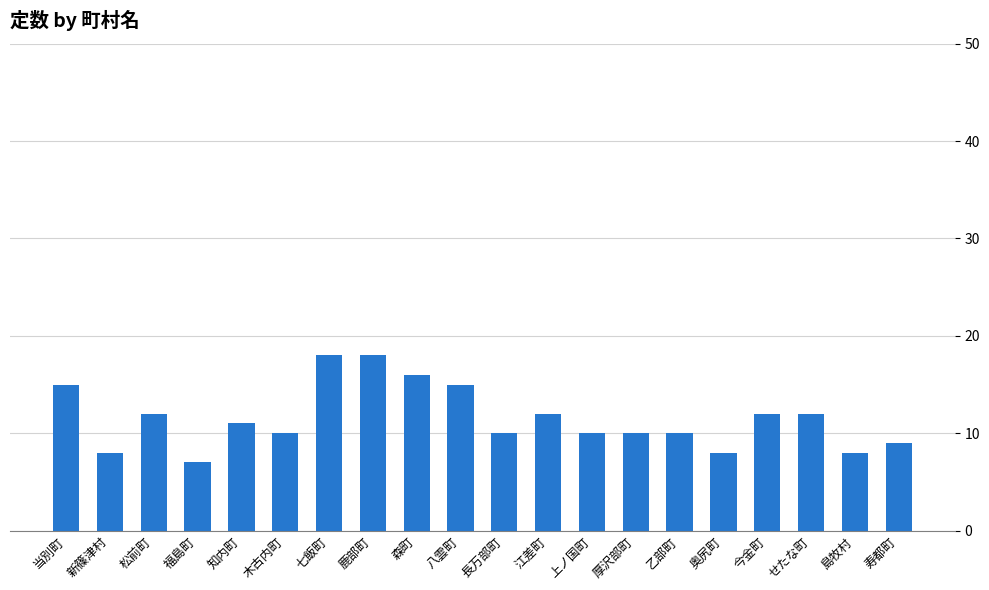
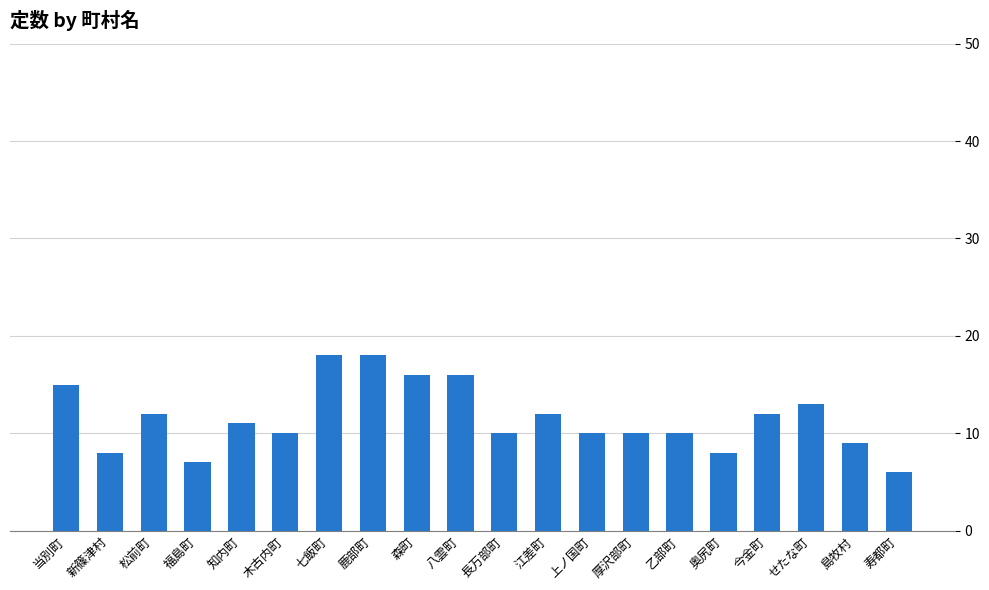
  {
    "当別町": 15,
    "新篠津村": 8,
    "松前町": 12,
    "福島町": 7,
    "知内町": 11,
    "木古内町": 10,
    "七飯町": 18,
    "鹿部町": 18,
    "森町": 16,
-   "八雲町": 15,
+   "八雲町": 16,
    "長万部町": 10,
    "江差町": 12,
    "上ノ国町": 10,
    "厚沢部町": 10,
    "乙部町": 10,
    "奥尻町": 8,
    "今金町": 12,
-   "せたな町": 12,
-   "島牧村": 8,
-   "寿都町": 9
+   "せたな町": 13,
+   "島牧村": 9,
+   "寿都町": 6
  }
